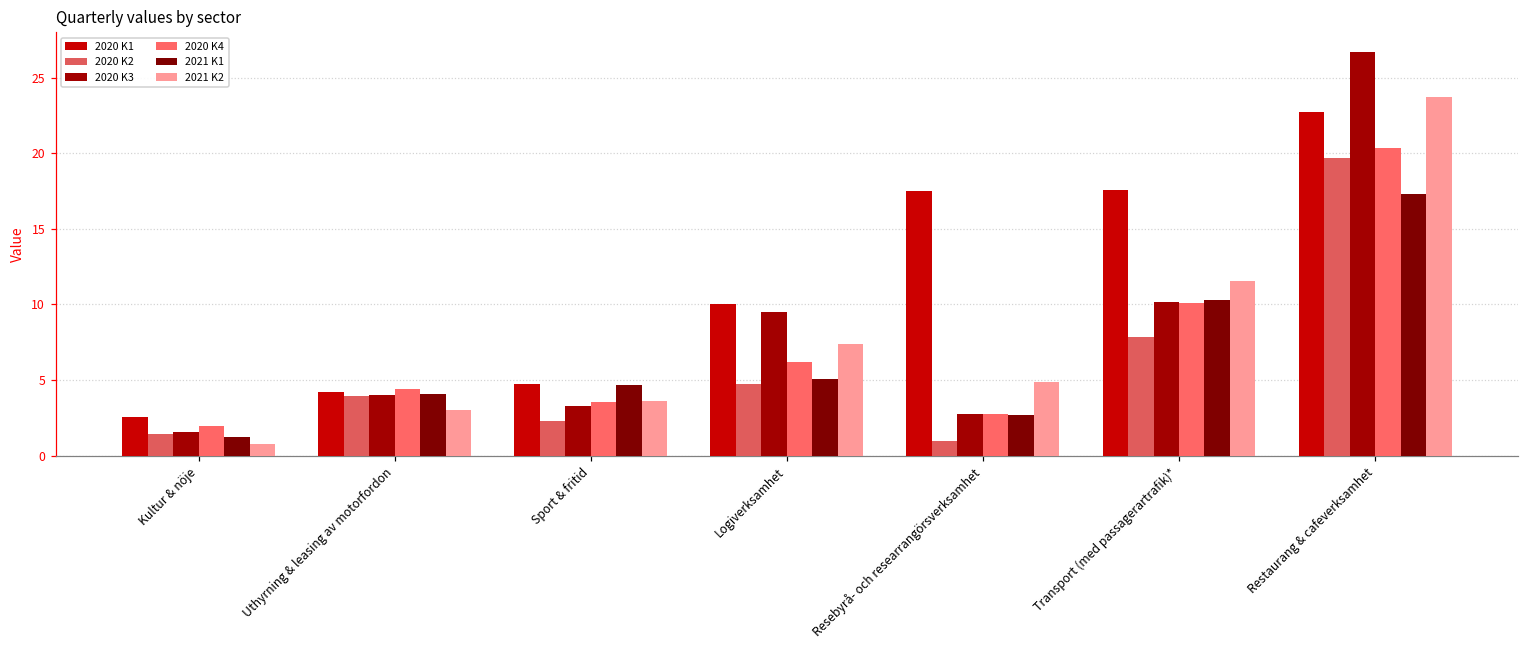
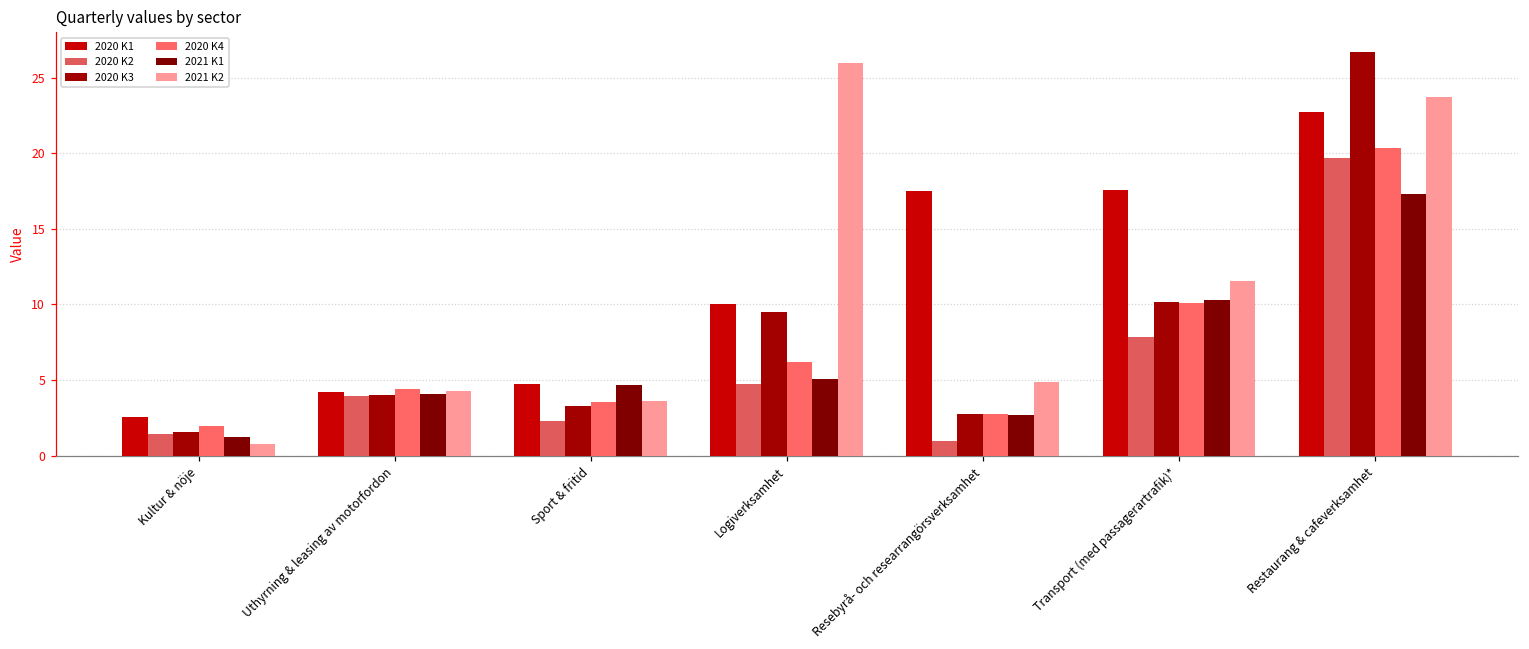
  {
    "2021 K2": {
      "Kultur & nöje": 0.7,
-     "Uthyrning & leasing av motorfordon": 3.0,
+     "Uthyrning & leasing av motorfordon": 4.3,
      "Sport & fritid": 3.6,
-     "Logiverksamhet": 7.4,
+     "Logiverksamhet": 26.0,
      "Resebyrå- och researrangörsverksamhet": 4.9,
      "Transport (med passagerartrafik)*": 11.5,
      "Restaurang & cafeverksamhet": 23.7
    }
  }
